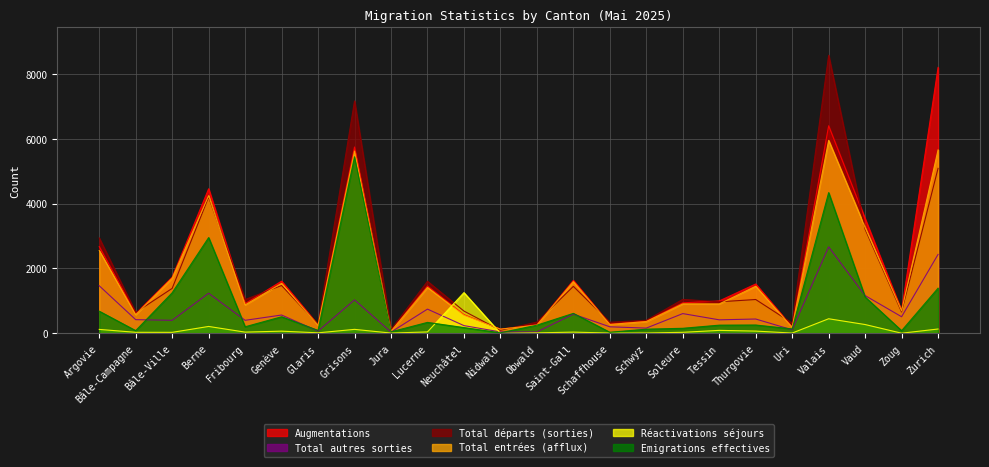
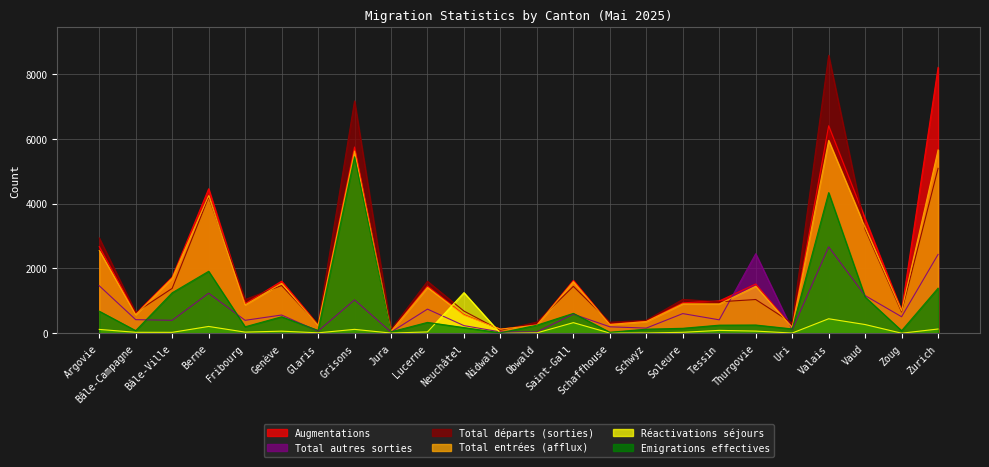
  {
    "Augmentations": {
      "Argovie": 2700,
      "Berne": 4500,
      "Grisons": 5700,
      "Valais": 6400,
      "Vaud": 3500,
      "Zurich": 8200
    },
    "Total autres sorties": {
      "Argovie": 1500,
      "Bâle-Campagne": 400,
      "Bâle-Ville": 400,
      "Berne": 1200,
      "Fribourg": 400,
      "Grisons": 1000,
      "Lucerne": 700,
      "Soleure": 600,
      "Tessin": 400,
-     "Thurgovie": 400,
+     "Thurgovie": 2500,
      "Valais": 2700,
      "Zoug": 500,
      "Zurich": 2400
    },
    "Total départs (sorties)": {
      "Argovie": 2900,
      "Bâle-Ville": 1400,
      "Fribourg": 1000,
      "Grisons": 7200,
      "Lucerne": 1600,
      "Neuchâtel": 700,
      "Saint-Gall": 1400,
      "Soleure": 1000,
      "Thurgovie": 1000,
      "Uri": 300,
      "Valais": 8600,
      "Zurich": 5100
    },
    "Total entrées (afflux)": {
      "Argovie": 2600,
      "Grisons": 5600,
      "Valais": 5900,
      "Zurich": 5700
    },
    "Réactivations séjours": {
      "Argovie": 100,
      "Bâle-Ville": 0,
      "Berne": 200,
      "Fribourg": 0,
      "Genève": 100,
      "Grisons": 100,
      "Lucerne": 0,
      "Neuchâtel": 1300,
-     "Saint-Gall": 0,
+     "Saint-Gall": 300,
      "Schwyz": 0,
      "Soleure": 0,
      "Tessin": 100,
      "Thurgovie": 100,
      "Uri": 0,
      "Valais": 500,
      "Vaud": 300,
      "Zurich": 100
    },
    "Emigrations effectives": {
      "Argovie": 700,
      "Bâle-Ville": 1300,
-     "Berne": 3000,
+     "Berne": 1900,
      "Fribourg": 200,
      "Grisons": 5400,
      "Lucerne": 300,
      "Soleure": 200,
      "Tessin": 300,
      "Thurgovie": 300,
      "Valais": 4300,
      "Zurich": 1400
    }
  }
